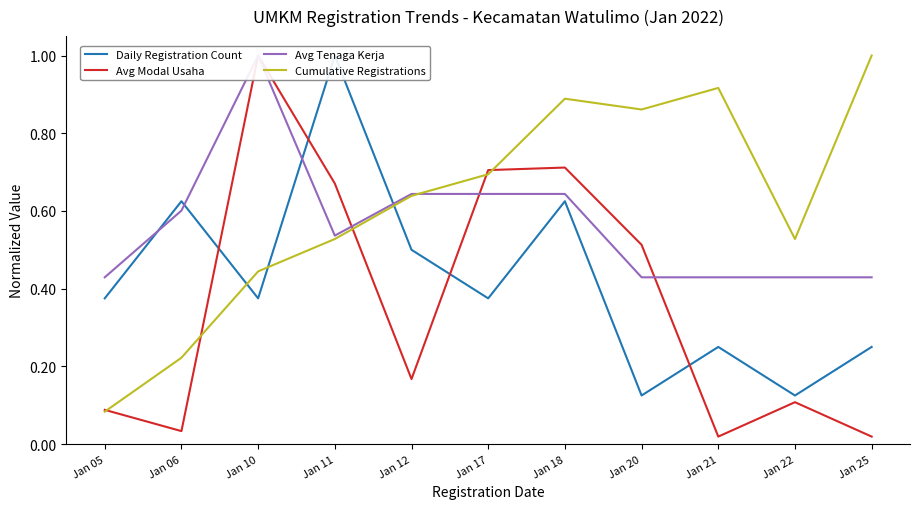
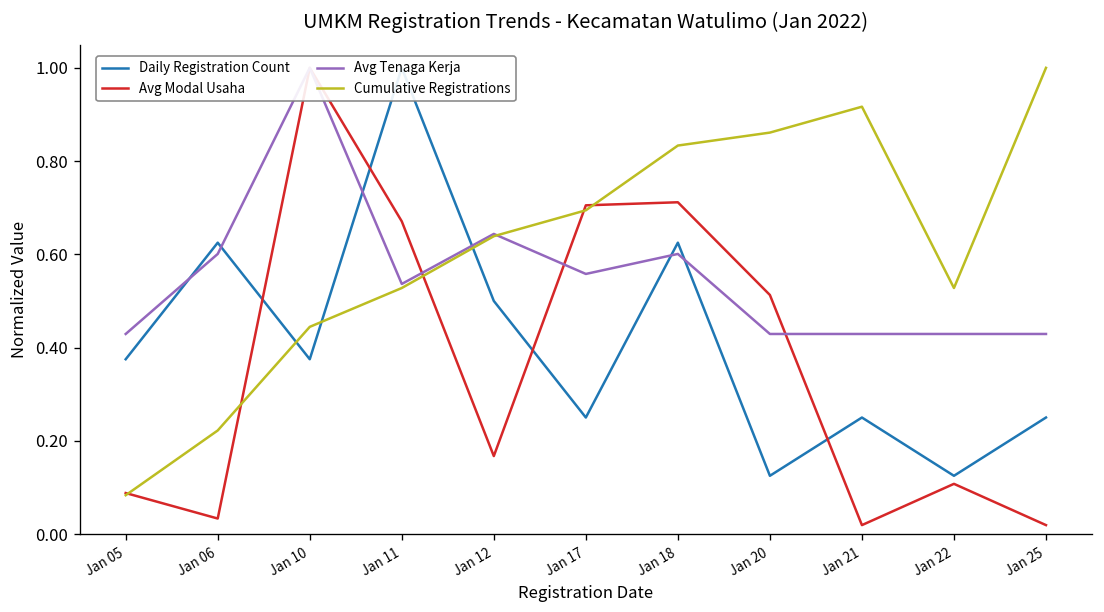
  {
    "Daily Registration Count": {
      "Jan 05": 0.38,
      "Jan 06": 0.63,
      "Jan 10": 0.38,
      "Jan 12": 0.50,
-     "Jan 17": 0.38,
+     "Jan 17": 0.25,
      "Jan 18": 0.63,
      "Jan 20": 0.13,
      "Jan 21": 0.25,
      "Jan 22": 0.13,
      "Jan 25": 0.25
    },
    "Avg Modal Usaha": {
      "Jan 06": 0.03,
      "Jan 11": 0.67,
      "Jan 12": 0.17,
      "Jan 17": 0.71,
      "Jan 18": 0.71,
      "Jan 20": 0.51,
      "Jan 21": 0.02,
      "Jan 22": 0.11,
      "Jan 25": 0.02
    },
    "Avg Tenaga Kerja": {
      "Jan 05": 0.43,
      "Jan 06": 0.60,
      "Jan 11": 0.54,
-     "Jan 17": 0.64,
-     "Jan 18": 0.64,
+     "Jan 17": 0.56,
+     "Jan 18": 0.60,
      "Jan 20": 0.43,
      "Jan 21": 0.43,
      "Jan 22": 0.43,
      "Jan 25": 0.43
    },
    "Cumulative Registrations": {
      "Jan 06": 0.22,
      "Jan 10": 0.44,
      "Jan 11": 0.53,
      "Jan 17": 0.69,
-     "Jan 18": 0.89,
+     "Jan 18": 0.83,
      "Jan 20": 0.86,
      "Jan 21": 0.92,
      "Jan 22": 0.53,
      "Jan 25": 1.00
    }
  }
